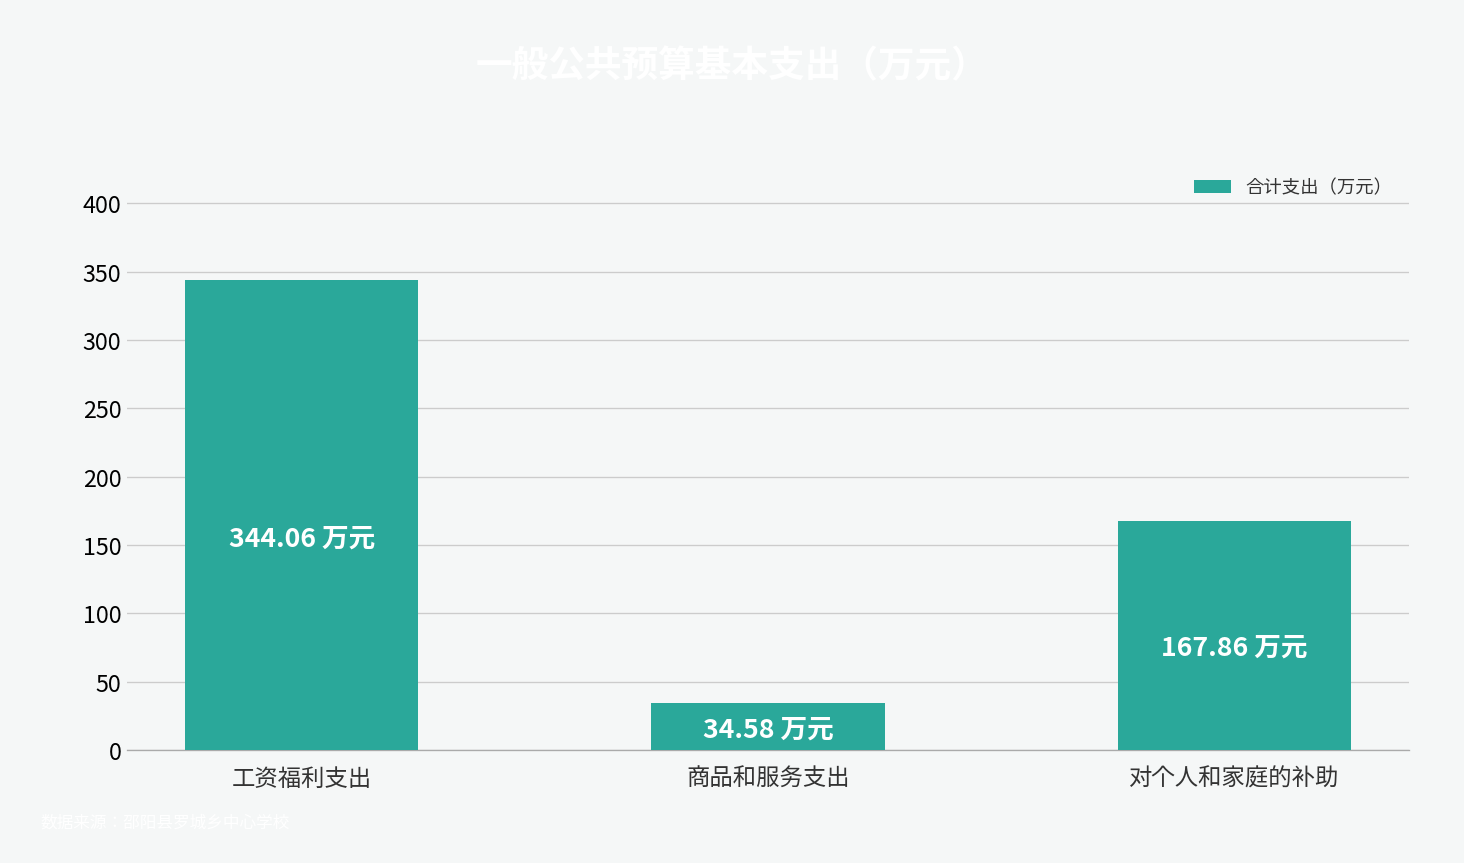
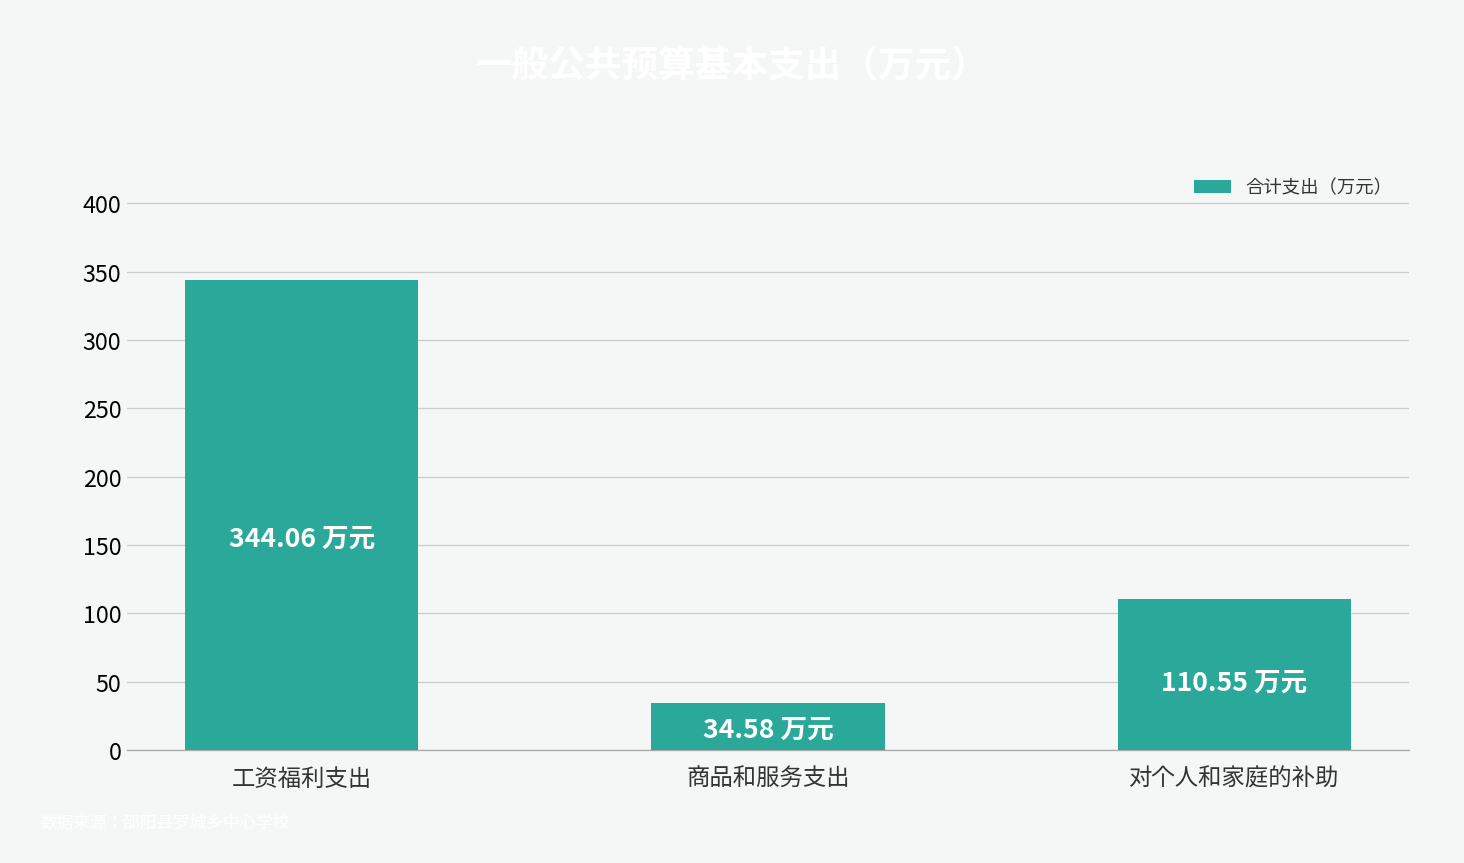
  {
    "工资福利支出": 344.06,
    "商品和服务支出": 34.58,
-   "对个人和家庭的补助": 167.86
+   "对个人和家庭的补助": 110.55
  }
